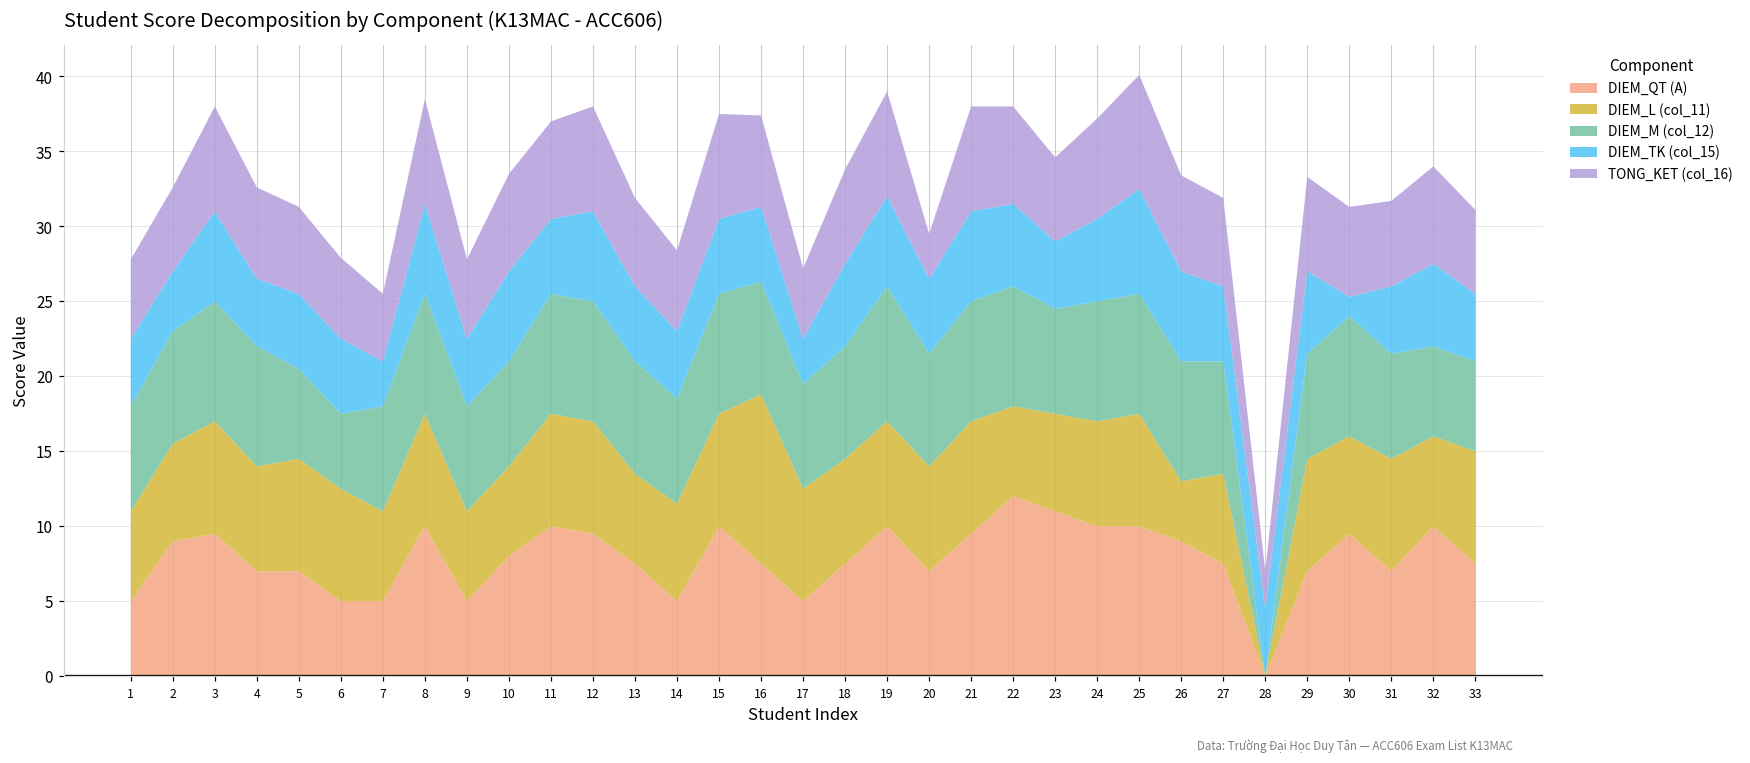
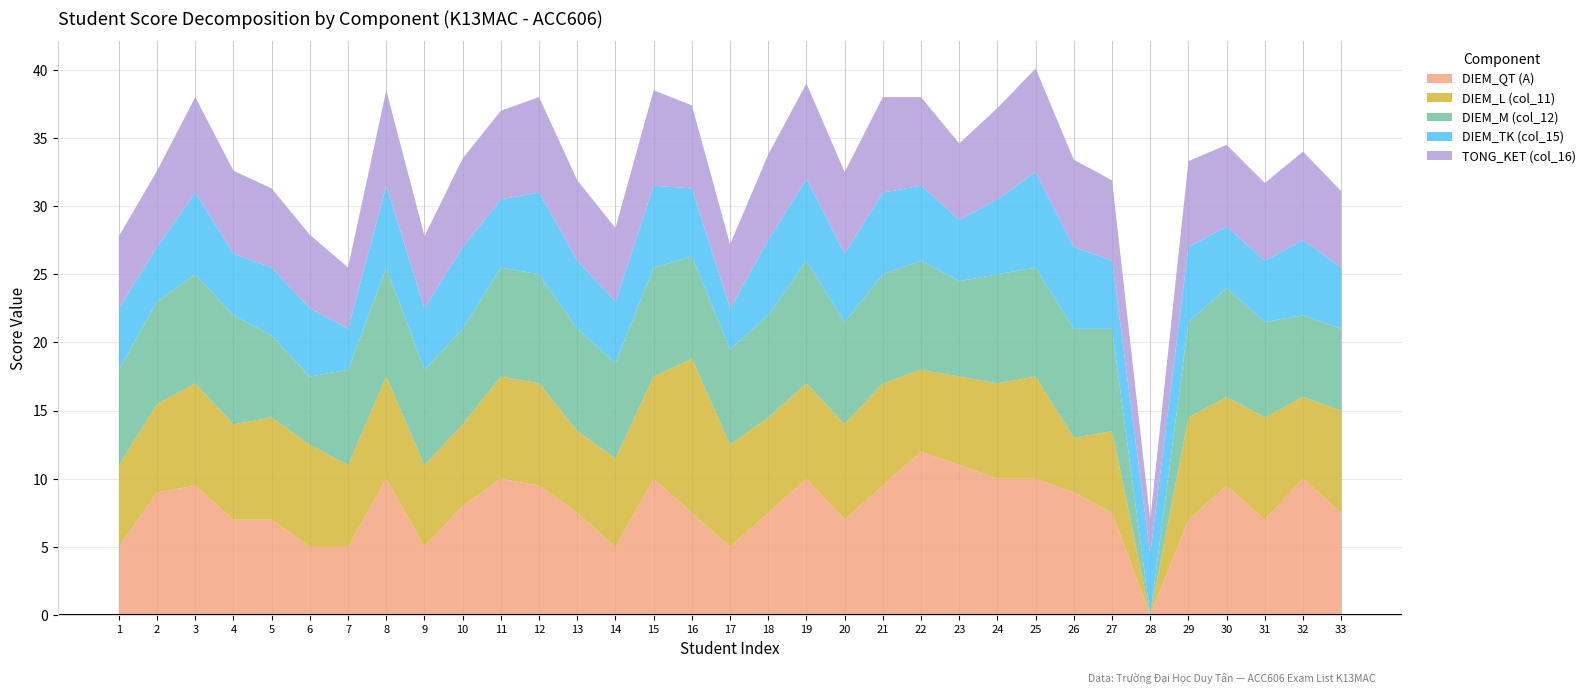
  {
    "DIEM_QT (A)": {
      "1": 5.0,
      "2": 9.0,
      "3": 9.5,
      "4": 7.0,
      "5": 7.0,
      "6": 5.0,
      "7": 5.0,
      "8": 10.0,
      "9": 5.0,
      "10": 8.0,
      "11": 10.0,
      "12": 9.5,
      "13": 7.5,
      "14": 5.0,
      "15": 10.0,
      "16": 7.5,
      "17": 5.0,
      "18": 7.5,
      "19": 10.0,
      "20": 7.0,
      "21": 9.5,
      "22": 12.0,
      "23": 11.0,
      "24": 10.0,
      "25": 10.0,
      "26": 9.0,
      "27": 7.5,
      "29": 7.0,
      "30": 9.5,
      "31": 7.0,
      "32": 10.0,
      "33": 7.5
    },
    "DIEM_L (col_11)": {
      "1": 6.0,
      "2": 6.5,
      "3": 7.5,
      "4": 7.0,
      "5": 7.5,
      "6": 7.5,
      "7": 6.0,
      "8": 7.5,
      "9": 6.0,
      "10": 6.0,
      "11": 7.5,
      "12": 7.5,
      "13": 6.0,
      "14": 6.5,
      "15": 7.5,
      "16": 11.3,
      "17": 7.5,
      "18": 7.0,
      "19": 7.0,
      "20": 7.0,
      "21": 7.5,
      "22": 6.0,
      "23": 6.5,
      "24": 7.0,
      "25": 7.5,
      "26": 4.0,
      "27": 6.0,
      "29": 7.5,
      "30": 6.5,
      "31": 7.5,
      "32": 6.0,
      "33": 7.5
    },
    "DIEM_M (col_12)": {
      "1": 7.0,
      "2": 7.5,
      "3": 8.0,
      "4": 8.0,
      "5": 6.0,
      "6": 5.0,
      "7": 7.0,
      "8": 8.0,
      "9": 7.0,
      "10": 7.0,
      "11": 8.0,
      "12": 8.0,
      "13": 7.5,
      "14": 7.0,
      "15": 8.0,
      "16": 7.5,
      "17": 7.0,
      "18": 7.5,
      "19": 9.0,
      "20": 7.5,
      "21": 8.0,
      "22": 8.0,
      "23": 7.0,
      "24": 8.0,
      "25": 8.0,
      "26": 8.0,
      "27": 7.5,
      "29": 7.0,
      "30": 8.0,
      "31": 7.0,
      "32": 6.0,
      "33": 6.0
    },
    "DIEM_TK (col_15)": {
      "1": 4.5,
      "2": 4.0,
      "3": 6.0,
      "4": 4.5,
      "5": 5.0,
      "6": 5.0,
      "7": 3.0,
      "8": 6.0,
      "9": 4.5,
      "10": 6.0,
      "11": 5.0,
      "12": 6.0,
      "13": 5.0,
      "14": 4.5,
-     "15": 5,
+     "15": 6,
      "16": 5.0,
      "17": 3.0,
      "18": 5.5,
      "19": 6.0,
      "20": 5.0,
      "21": 6.0,
      "22": 5.5,
      "23": 4.5,
      "24": 5.5,
      "25": 7.0,
      "26": 6.0,
      "27": 5.0,
      "28": 4.5,
      "29": 5.5,
-     "30": 1.3,
+     "30": 4.5,
      "31": 4.5,
      "32": 5.5,
      "33": 4.5
    },
    "TONG_KET (col_16)": {
      "1": 5.3,
      "2": 5.6,
      "3": 7,
      "4": 6,
      "5": 5.8,
      "6": 5.4,
      "7": 4.5,
      "8": 7,
      "9": 5.3,
      "10": 6.5,
      "11": 6.5,
      "12": 7,
      "13": 6,
      "14": 5.4,
      "15": 7,
      "16": 6,
      "17": 4.7,
      "18": 6.3,
      "19": 7,
-     "20": 3,
+     "20": 6,
      "21": 7,
      "22": 6.5,
      "23": 5.6,
      "24": 6.7,
      "25": 7.6,
      "26": 6.4,
      "27": 6,
      "28": 2.5,
      "29": 6.3,
      "30": 6,
      "31": 5.7,
      "32": 6.5,
      "33": 5.6
    }
  }
